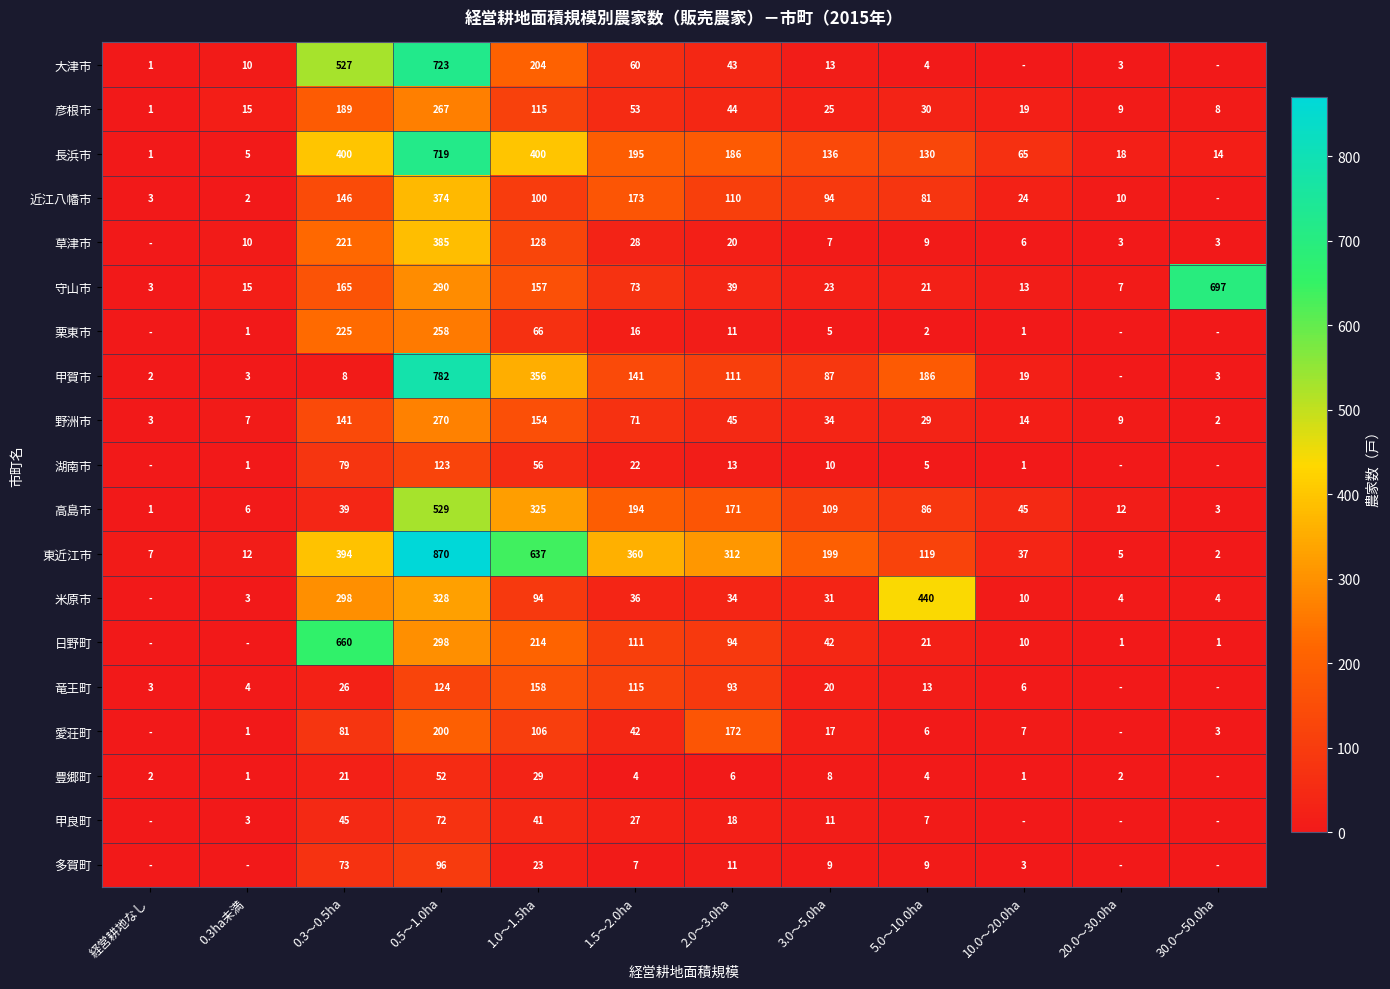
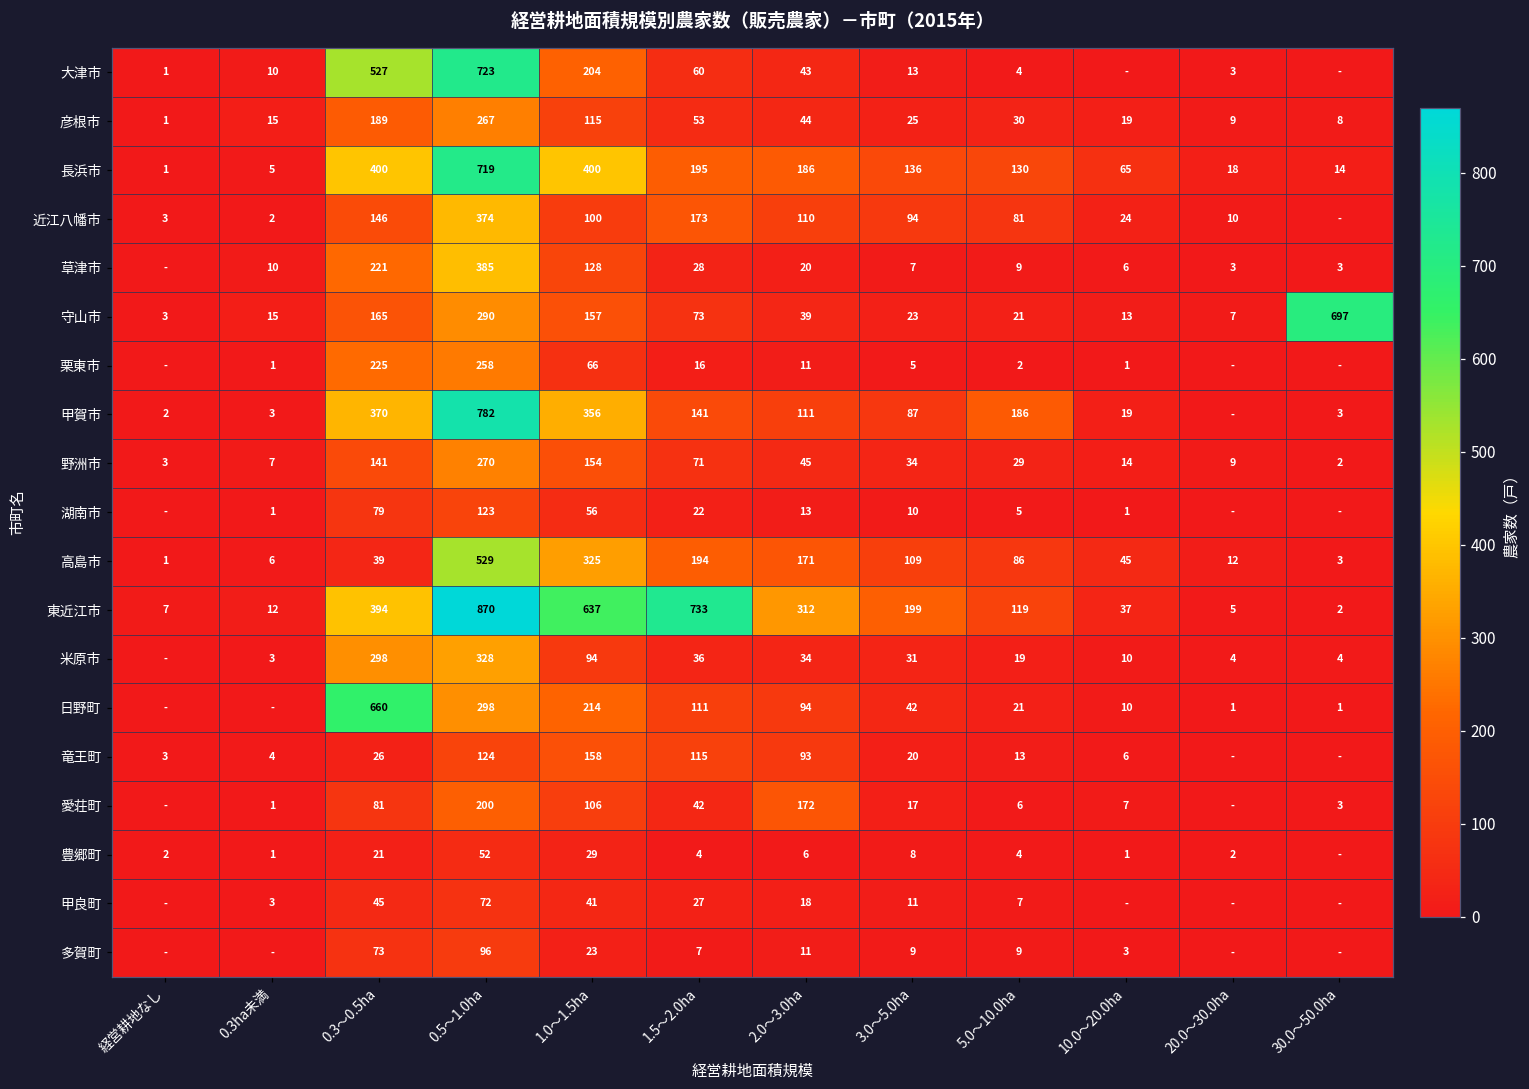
  {
    "甲賀市": {
      "経営耕地なし": 2,
      "0.3ha未満": 3,
-     "0.3～0.5ha": 8,
+     "0.3～0.5ha": 370,
      "0.5～1.0ha": 782,
      "1.0～1.5ha": 356,
      "1.5～2.0ha": 141,
      "2.0～3.0ha": 111,
      "3.0～5.0ha": 87,
      "5.0～10.0ha": 186,
      "10.0～20.0ha": 19,
      "30.0～50.0ha": 3
    },
    "東近江市": {
      "経営耕地なし": 7,
      "0.3ha未満": 12,
      "0.3～0.5ha": 394,
      "0.5～1.0ha": 870,
      "1.0～1.5ha": 637,
-     "1.5～2.0ha": 360,
+     "1.5～2.0ha": 733,
      "2.0～3.0ha": 312,
      "3.0～5.0ha": 199,
      "5.0～10.0ha": 119,
      "10.0～20.0ha": 37,
      "20.0～30.0ha": 5,
      "30.0～50.0ha": 2
    },
    "米原市": {
      "0.3ha未満": 3,
      "0.3～0.5ha": 298,
      "0.5～1.0ha": 328,
      "1.0～1.5ha": 94,
      "1.5～2.0ha": 36,
      "2.0～3.0ha": 34,
      "3.0～5.0ha": 31,
-     "5.0～10.0ha": 440,
+     "5.0～10.0ha": 19,
      "10.0～20.0ha": 10,
      "20.0～30.0ha": 4,
      "30.0～50.0ha": 4
    }
  }
